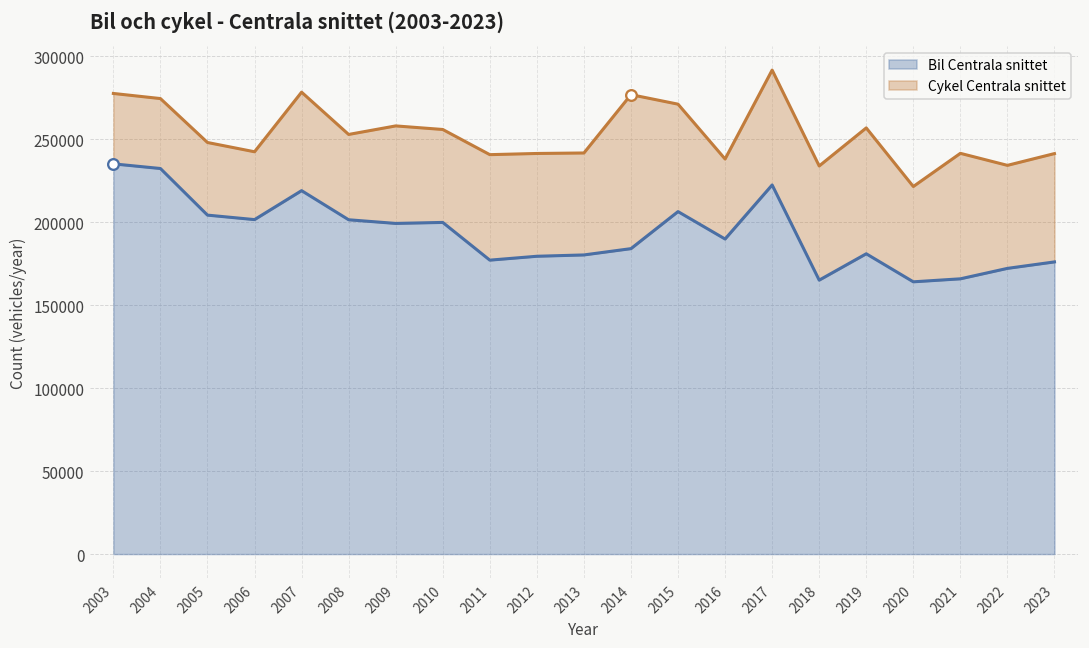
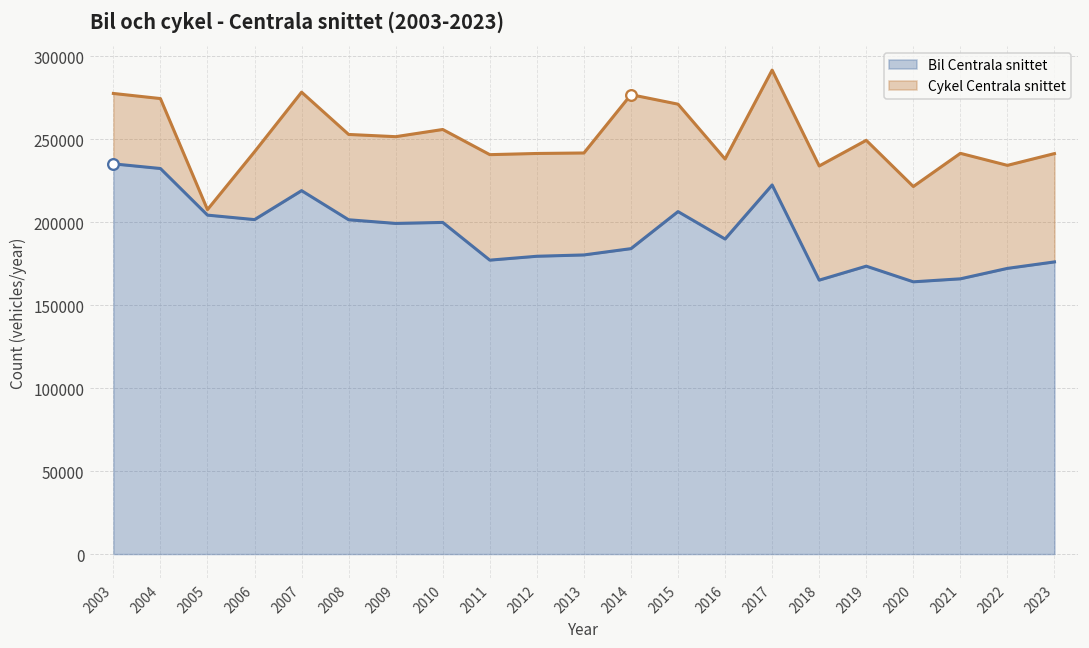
  {
    "Bil Centrala snittet": {
      "2004": 232000,
      "2005": 204000,
      "2006": 202000,
      "2007": 219000,
      "2008": 202000,
      "2009": 199000,
      "2010": 200000,
      "2011": 177000,
      "2012": 180000,
      "2013": 180000,
      "2014": 184000,
      "2015": 206000,
      "2016": 190000,
      "2017": 222000,
      "2018": 165000,
-     "2019": 181000,
+     "2019": 174000,
      "2020": 164000,
      "2021": 166000,
      "2022": 172000,
      "2023": 176000
    },
    "Cykel Centrala snittet": {
      "2003": 42000,
      "2004": 42000,
-     "2005": 44000,
+     "2005": 3000,
      "2006": 41000,
      "2007": 59000,
      "2008": 51000,
-     "2009": 59000,
+     "2009": 52000,
      "2010": 56000,
      "2011": 64000,
      "2012": 62000,
      "2013": 61000,
      "2015": 65000,
      "2016": 48000,
      "2017": 69000,
      "2018": 69000,
      "2019": 76000,
      "2020": 57000,
      "2021": 76000,
      "2022": 62000,
      "2023": 65000
    }
  }
